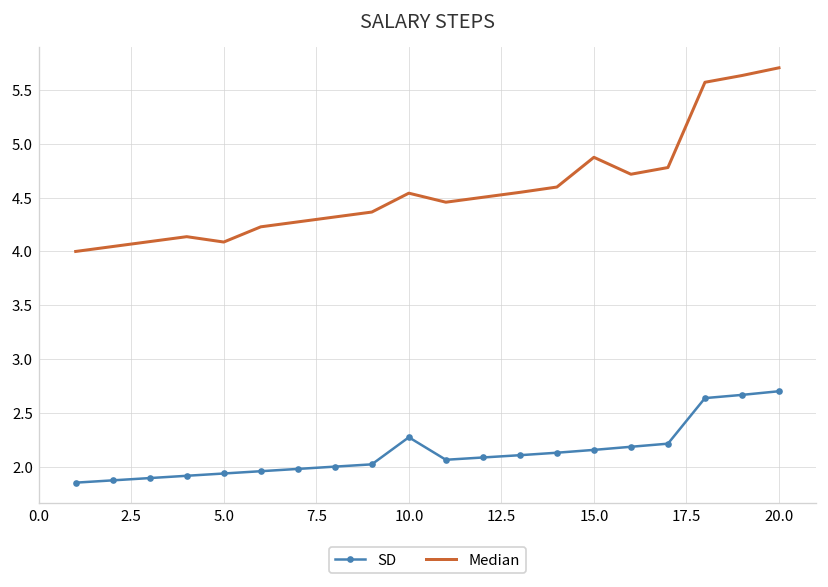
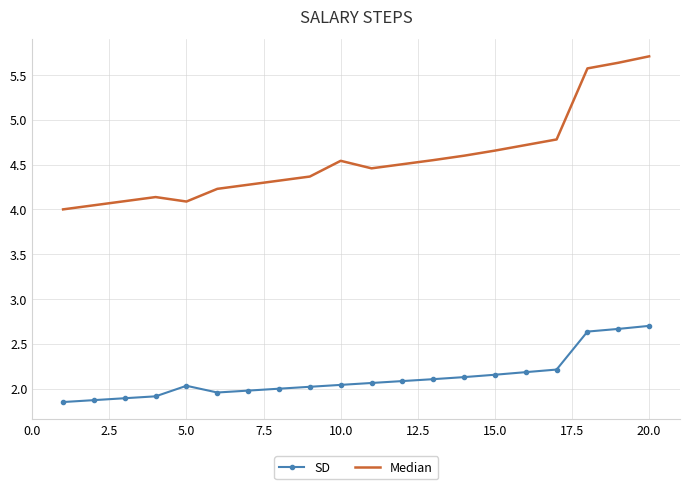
  {
    "SD": {
-     "5.0": 1.9,
-     "10.0": 2.3,
+     "5.0": 2.0,
+     "10.0": 2.0,
      "15.0": 2.2,
      "20.0": 2.7
    },
    "Median": {
      "5.0": 4.1,
      "10.0": 4.5,
-     "15.0": 4.9,
+     "15.0": 4.7,
      "20.0": 5.7
    }
  }
